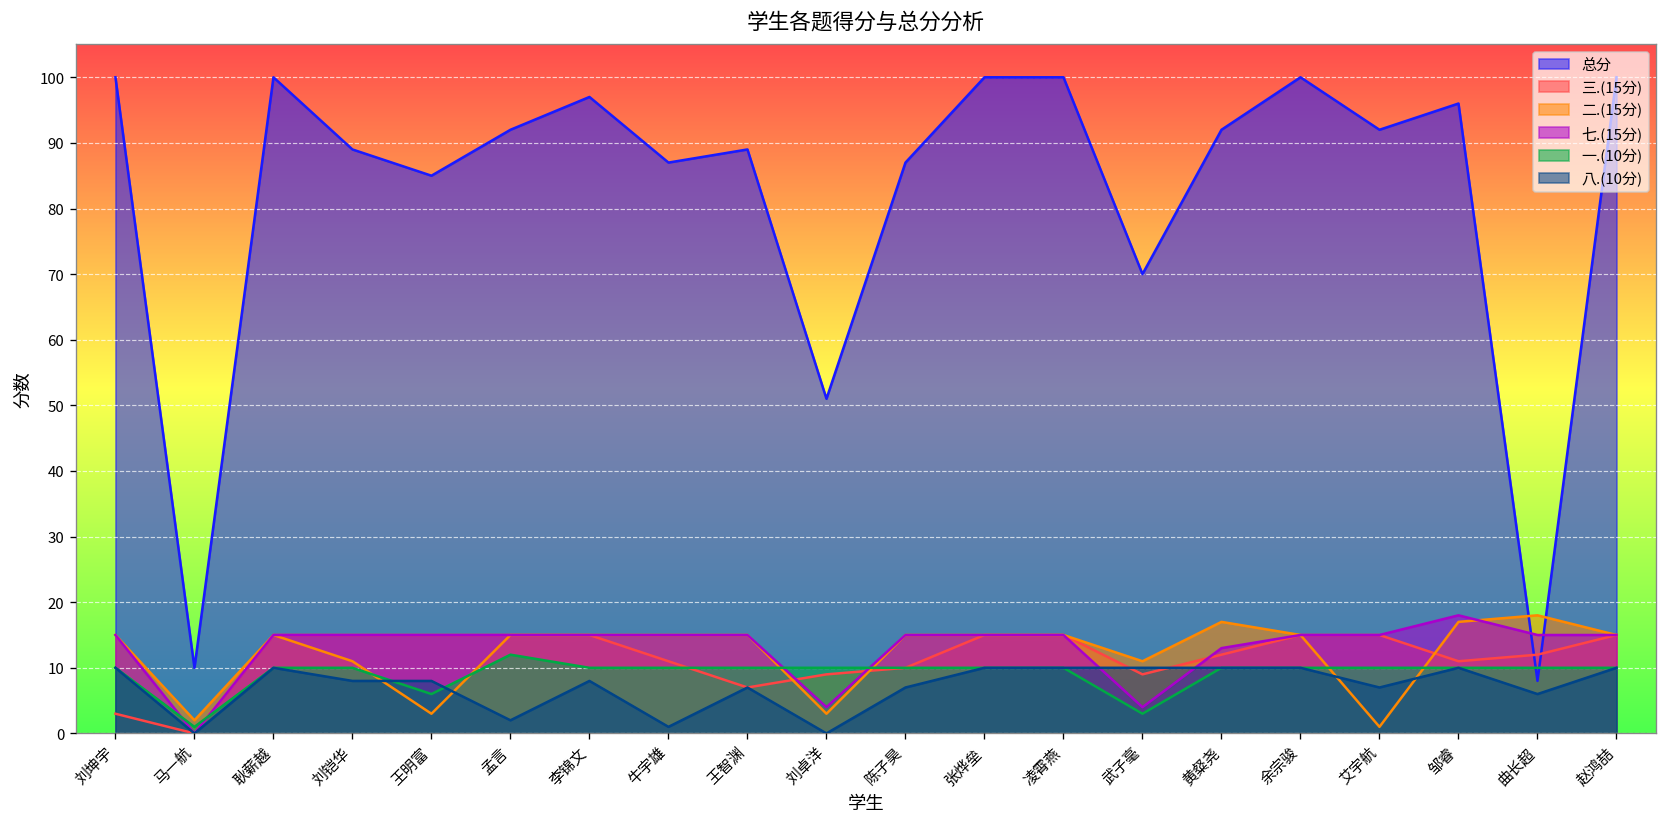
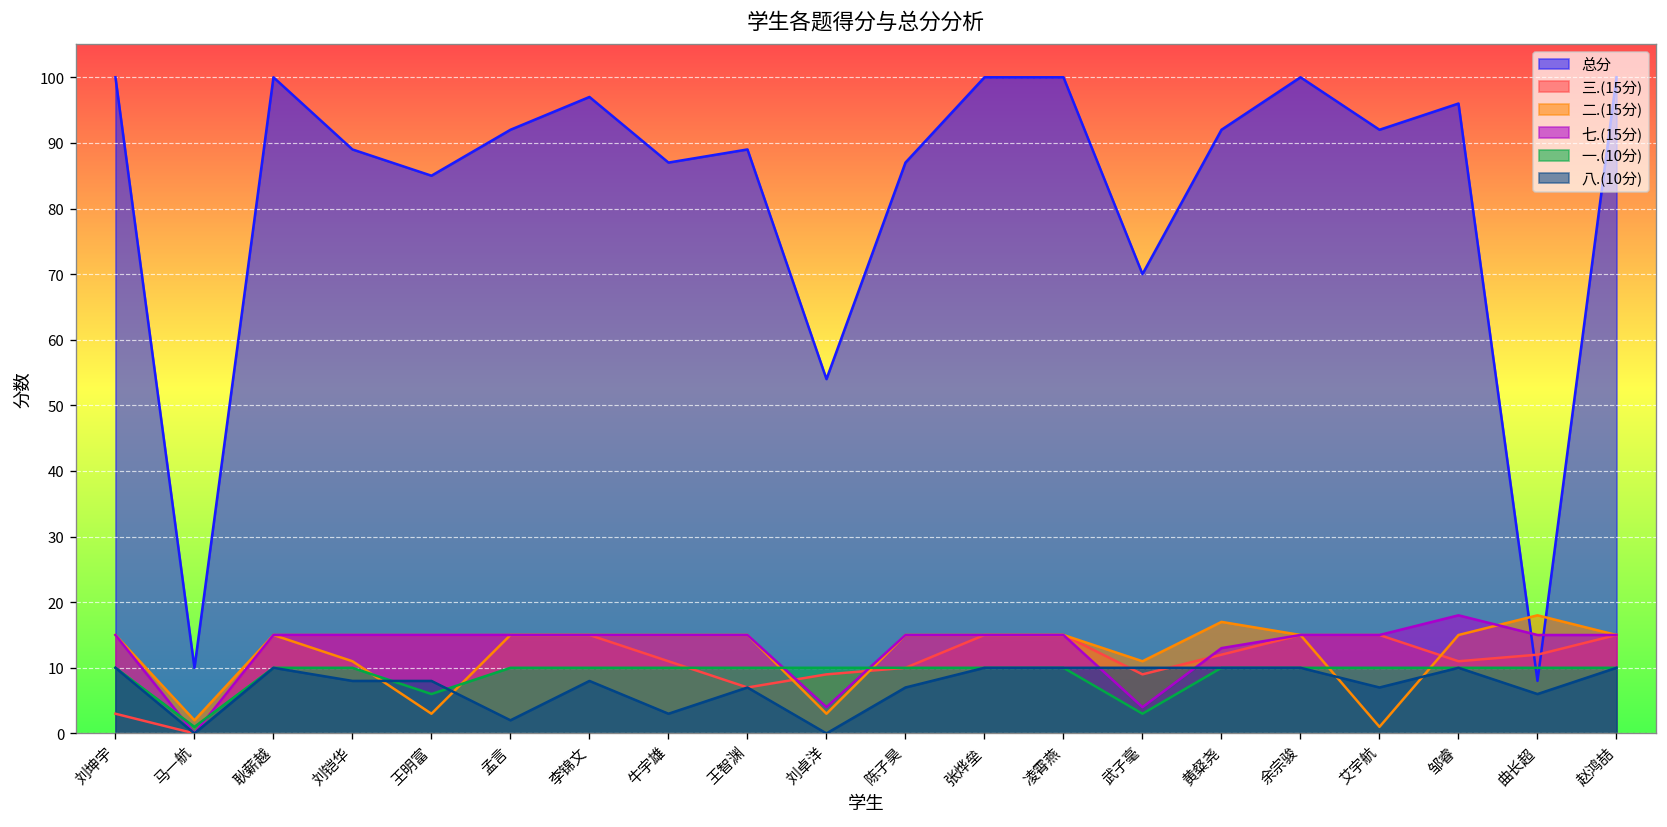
  {
    "总分": {
      "刘坤宇": 100,
      "马一航": 10,
      "耿薪越": 100,
      "刘铠华": 89,
      "王明富": 85,
      "孟言": 92,
      "李锦文": 97,
      "牛宇雄": 87,
      "王智渊": 89,
-     "刘卓洋": 51,
+     "刘卓洋": 54,
      "陈子昊": 87,
      "张烨垒": 100,
      "凌霄燕": 100,
      "武子毫": 70,
      "黄粲尧": 92,
      "余宗骏": 100,
      "艾宇航": 92,
      "邹睿": 96,
      "曲长超": 8
    },
    "三.(15分)": {
      "刘坤宇": 3,
      "牛宇雄": 11,
      "刘卓洋": 9,
      "武子毫": 9,
      "黄粲尧": 12,
      "邹睿": 11,
      "曲长超": 12
    },
    "二.(15分)": {
      "马一航": 2,
      "刘铠华": 11,
      "王明富": 3,
      "刘卓洋": 3,
      "武子毫": 11,
      "黄粲尧": 17,
      "艾宇航": 1,
-     "邹睿": 17,
+     "邹睿": 15,
      "曲长超": 18
    },
    "七.(15分)": {
      "刘卓洋": 4,
      "武子毫": 4,
      "黄粲尧": 13,
      "邹睿": 18,
      "曲长超": 15
    },
    "一.(10分)": {
      "马一航": 1,
      "刘铠华": 10,
      "王明富": 6,
-     "孟言": 12,
+     "孟言": 10,
      "李锦文": 10,
      "牛宇雄": 10,
      "王智渊": 10,
      "刘卓洋": 10,
      "武子毫": 3,
      "艾宇航": 10,
      "曲长超": 10
    },
    "八.(10分)": {
      "刘铠华": 8,
      "王明富": 8,
      "孟言": 2,
      "李锦文": 8,
-     "牛宇雄": 1,
+     "牛宇雄": 3,
      "刘卓洋": 0,
      "陈子昊": 7,
      "武子毫": 10,
      "艾宇航": 7,
      "曲长超": 6
    }
  }
